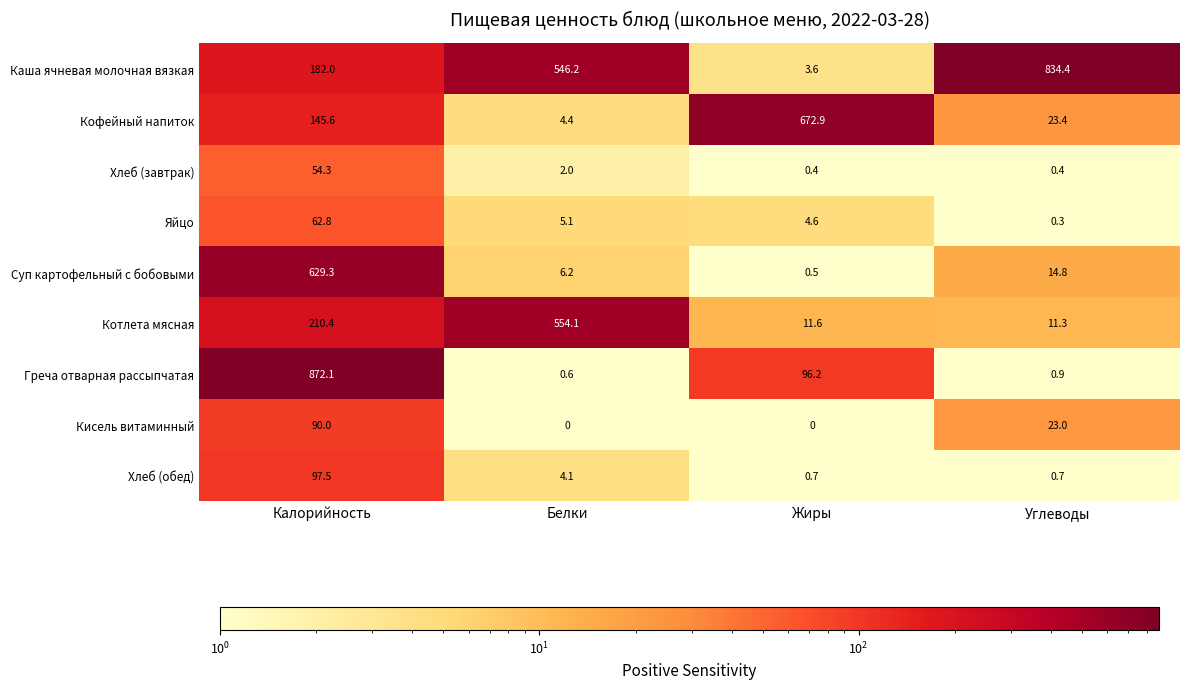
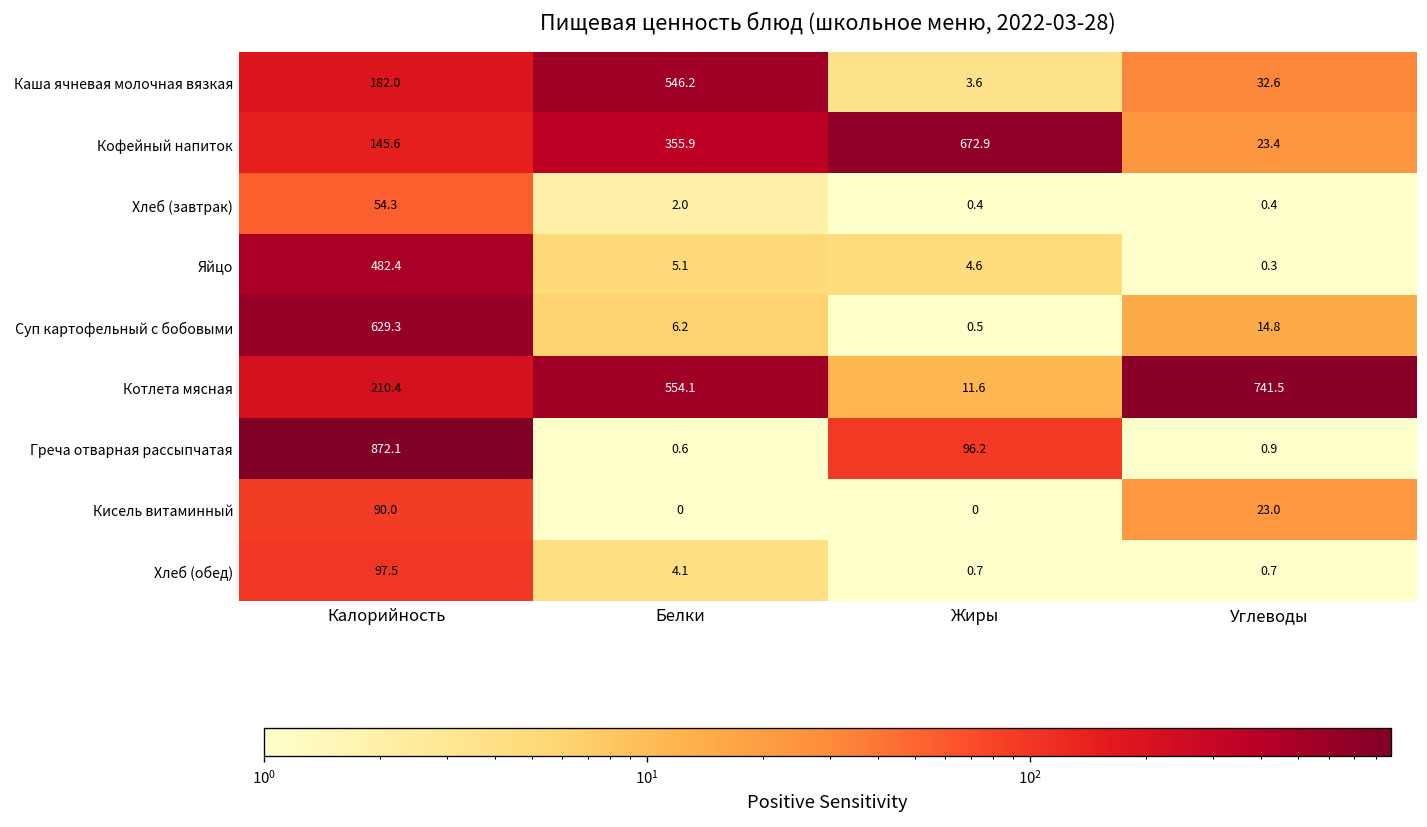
  {
    "Каша ячневая молочная вязкая": {
      "Калорийность": 182.0,
      "Белки": 546.2,
      "Жиры": 3.6,
-     "Углеводы": 834.4
+     "Углеводы": 32.6
    },
    "Кофейный напиток": {
      "Калорийность": 145.6,
-     "Белки": 4.4,
+     "Белки": 355.9,
      "Жиры": 672.9,
      "Углеводы": 23.4
    },
    "Хлеб (завтрак)": {
      "Калорийность": 54.3,
      "Белки": 2.0,
      "Жиры": 0.4,
      "Углеводы": 0.4
    },
    "Яйцо": {
-     "Калорийность": 62.8,
+     "Калорийность": 482.4,
      "Белки": 5.1,
      "Жиры": 4.6,
      "Углеводы": 0.3
    },
    "Суп картофельный с бобовыми": {
      "Калорийность": 629.3,
      "Белки": 6.2,
      "Жиры": 0.5,
      "Углеводы": 14.8
    },
    "Котлета мясная": {
      "Калорийность": 210.4,
      "Белки": 554.1,
      "Жиры": 11.6,
-     "Углеводы": 11.3
+     "Углеводы": 741.5
    },
    "Греча отварная рассыпчатая": {
      "Калорийность": 872.1,
      "Белки": 0.6,
      "Жиры": 96.2,
      "Углеводы": 0.9
    },
    "Кисель витаминный": {
      "Калорийность": 90.0,
      "Белки": 0,
      "Жиры": 0,
      "Углеводы": 23.0
    },
    "Хлеб (обед)": {
      "Калорийность": 97.5,
      "Белки": 4.1,
      "Жиры": 0.7,
      "Углеводы": 0.7
    }
  }
